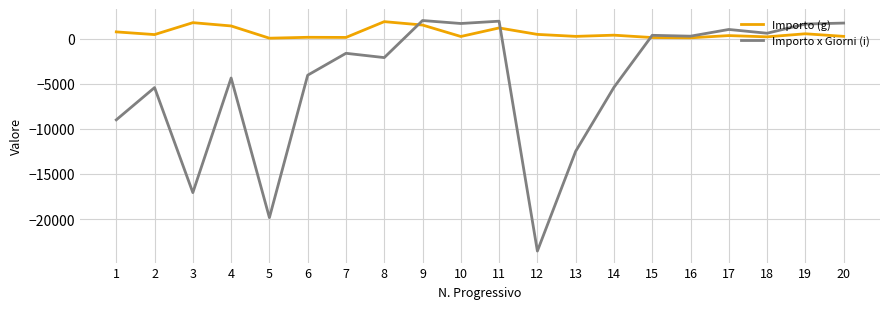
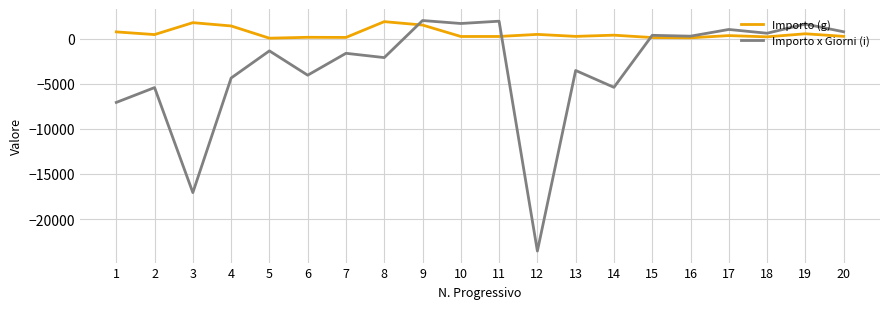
  {
    "Importo (g)": {
      "1": 1000,
      "2": 0,
      "3": 2000,
      "4": 1000,
      "5": 0,
      "6": 0,
      "7": 0,
      "8": 2000,
      "9": 2000,
      "10": 0,
-     "11": 1000,
+     "11": 0,
      "12": 0,
      "13": 0,
      "14": 0,
      "17": 0,
      "18": 0,
      "19": 1000,
      "20": 0
    },
    "Importo x Giorni (i)": {
-     "1": -9000,
+     "1": -7000,
      "2": -5000,
      "3": -17000,
      "4": -4000,
-     "5": -20000,
+     "5": -1000,
      "6": -4000,
      "7": -2000,
      "8": -2000,
      "9": 2000,
      "10": 2000,
      "11": 2000,
      "12": -24000,
-     "13": -12000,
+     "13": -4000,
      "14": -5000,
      "17": 1000,
      "18": 1000,
      "19": 2000,
-     "20": 2000
+     "20": 1000
    }
  }
